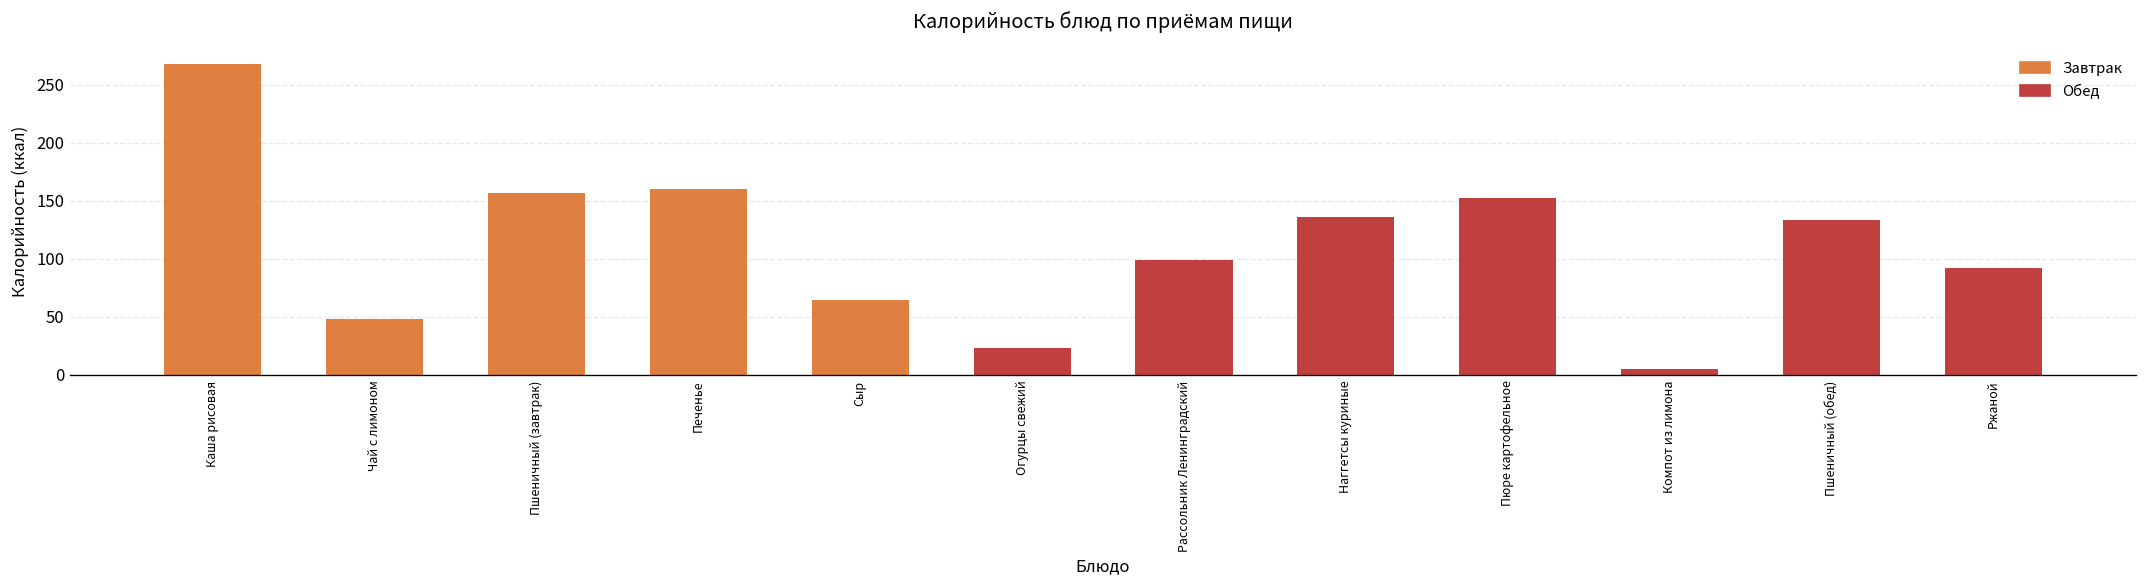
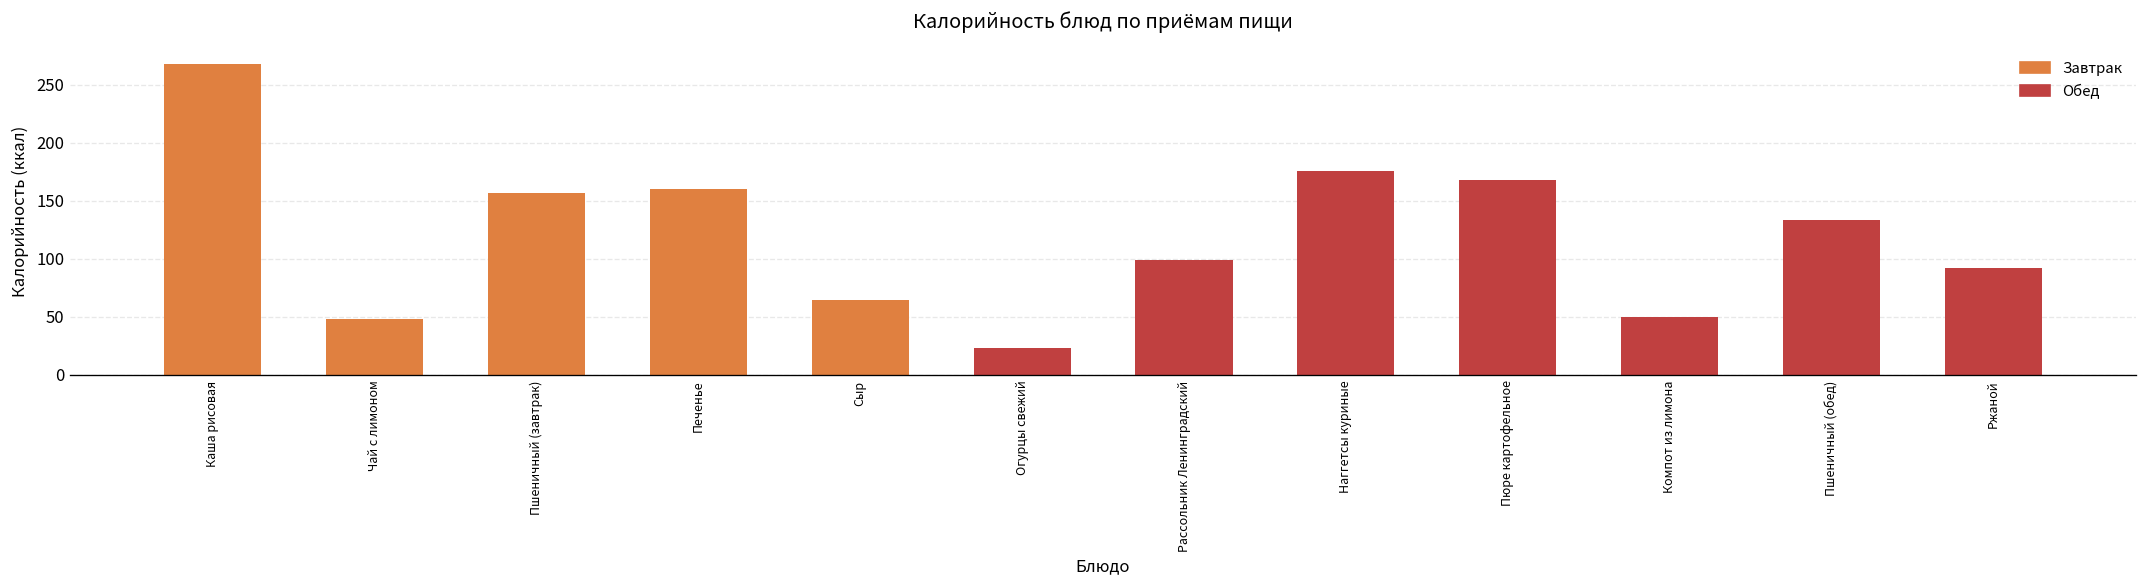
  {
    "Каша рисовая": 270,
    "Чай с лимоном": 50,
    "Пшеничный (завтрак)": 160,
    "Печенье": 160,
    "Сыр": 60,
    "Огурцы свежий": 20,
    "Рассольник Ленинградский": 100,
-   "Наггетсы куриные": 140,
-   "Пюре картофельное": 150,
-   "Компот из лимона": 10,
+   "Наггетсы куриные": 180,
+   "Пюре картофельное": 170,
+   "Компот из лимона": 50,
    "Пшеничный (обед)": 130,
    "Ржаной": 90
  }
